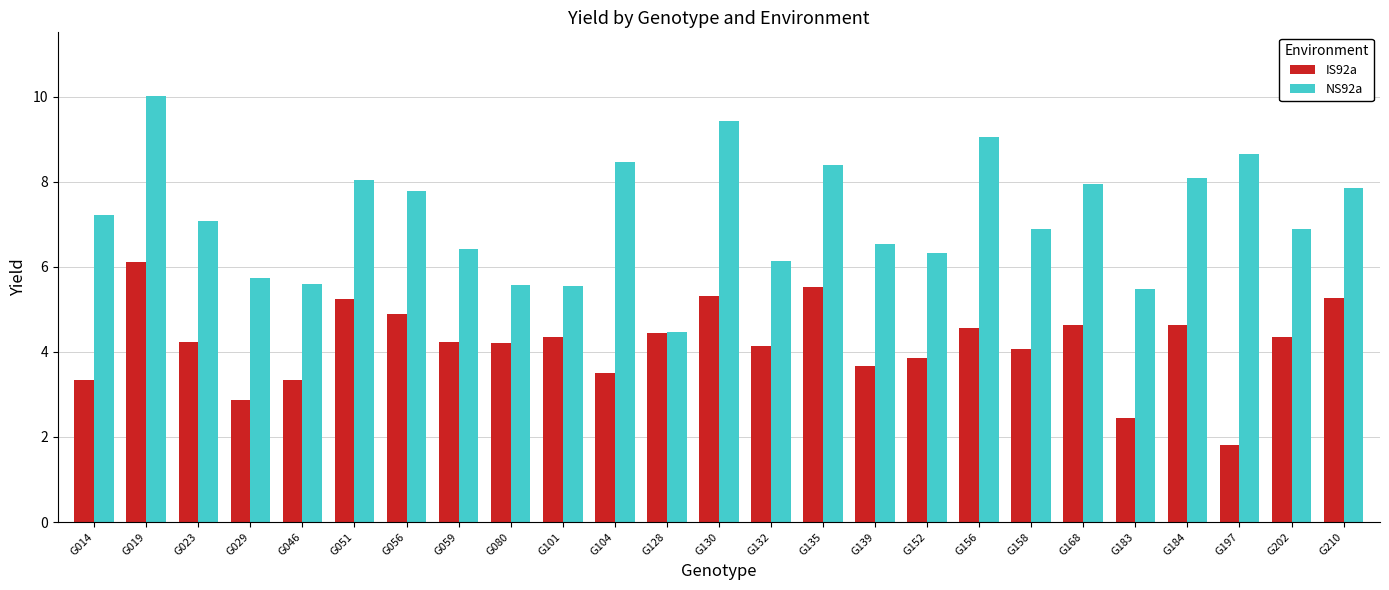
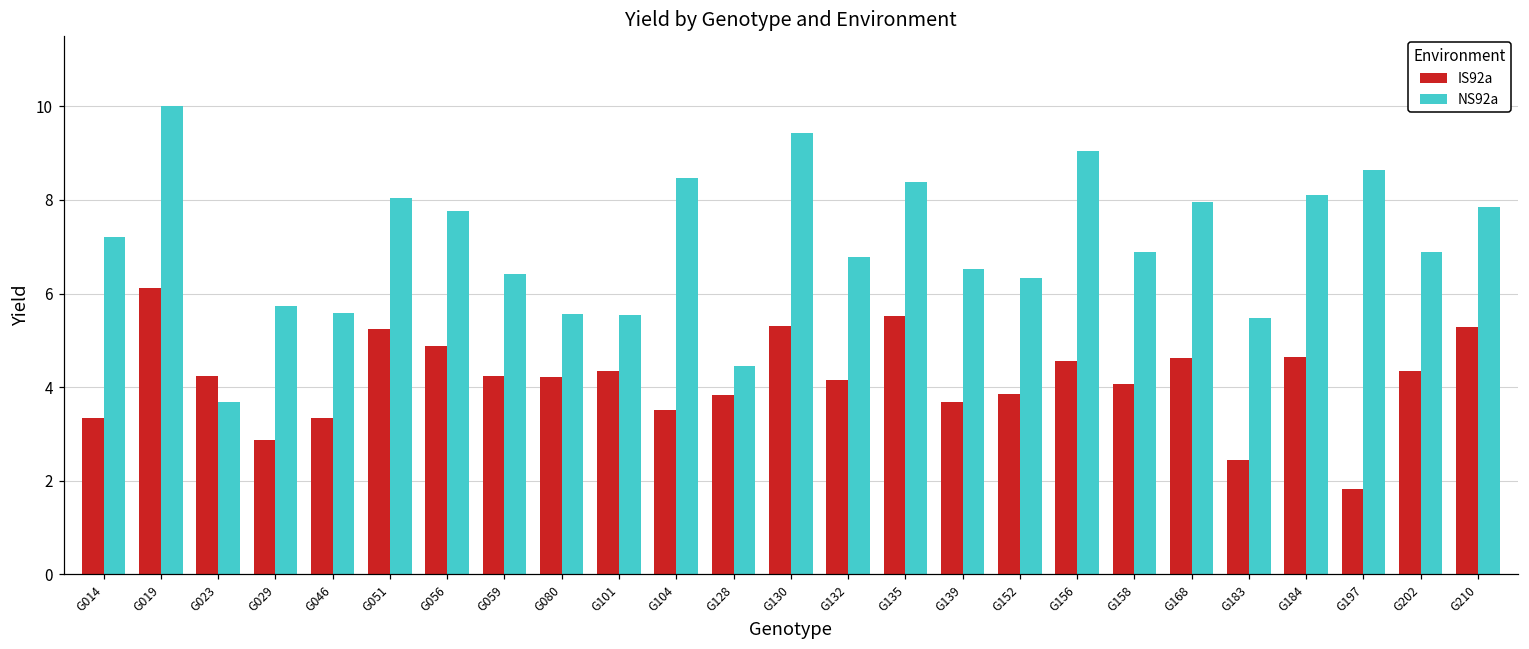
  {
    "IS92a": {
      "G014": 3.3,
      "G019": 6.1,
      "G023": 4.2,
      "G029": 2.9,
      "G046": 3.3,
      "G051": 5.2,
      "G056": 4.9,
      "G059": 4.2,
      "G080": 4.2,
      "G101": 4.3,
      "G104": 3.5,
-     "G128": 4.4,
+     "G128": 3.8,
      "G130": 5.3,
      "G132": 4.1,
      "G135": 5.5,
      "G139": 3.7,
      "G152": 3.9,
      "G156": 4.6,
      "G158": 4.1,
      "G168": 4.6,
      "G183": 2.4,
      "G184": 4.6,
      "G197": 1.8,
      "G202": 4.3,
      "G210": 5.3
    },
    "NS92a": {
      "G014": 7.2,
      "G019": 10.0,
-     "G023": 7.1,
+     "G023": 3.7,
      "G029": 5.7,
      "G046": 5.6,
      "G051": 8.1,
      "G056": 7.8,
      "G059": 6.4,
      "G080": 5.6,
      "G101": 5.5,
      "G104": 8.5,
      "G128": 4.5,
      "G130": 9.4,
-     "G132": 6.1,
+     "G132": 6.8,
      "G135": 8.4,
      "G139": 6.5,
      "G152": 6.3,
      "G156": 9.0,
      "G158": 6.9,
      "G168": 8.0,
      "G183": 5.5,
      "G184": 8.1,
      "G197": 8.6,
      "G202": 6.9,
      "G210": 7.8
    }
  }
